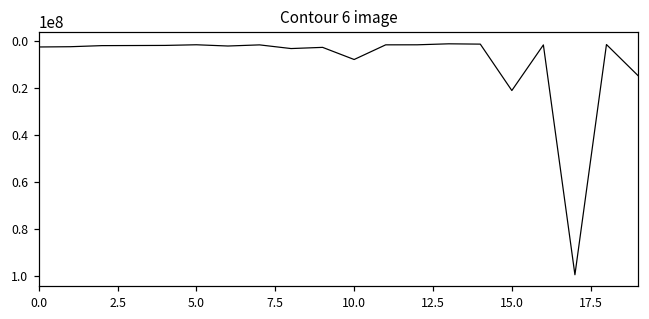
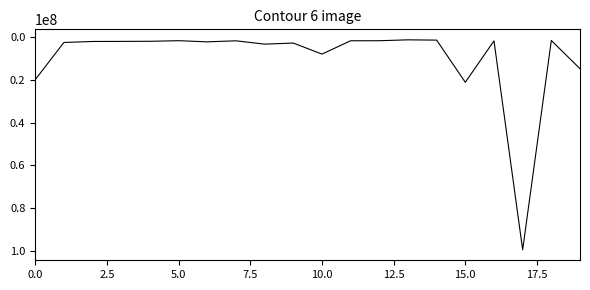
  {
-   "0.0": 3000000,
+   "0.0": 20000000,
    "5.0": 2000000,
    "10.0": 8000000,
    "15.0": 21000000
  }
